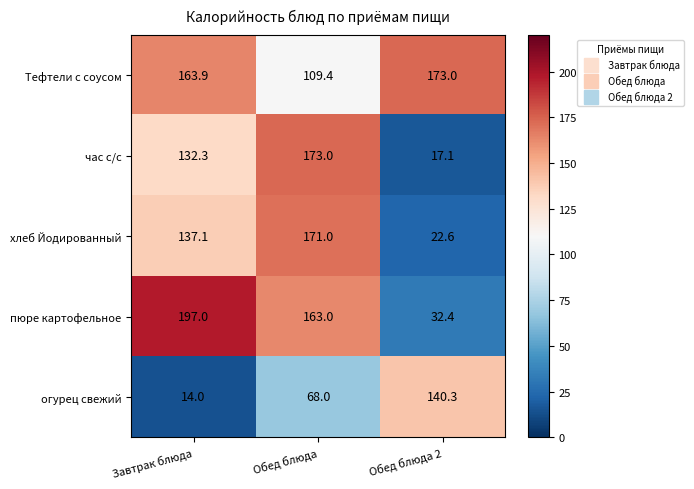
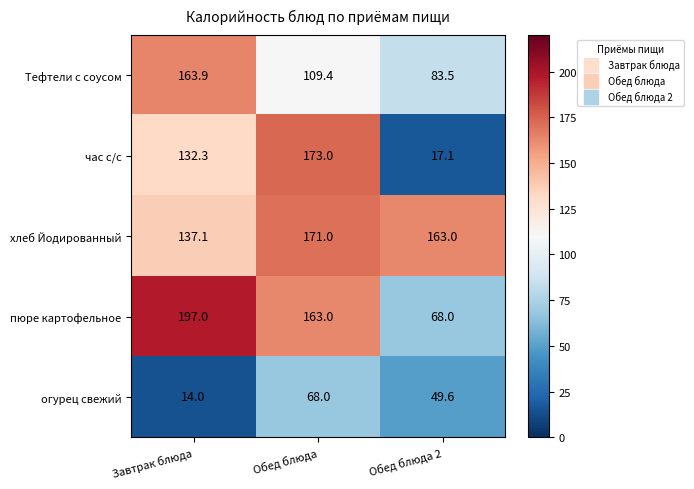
  {
    "Тефтели с соусом": {
      "Завтрак блюда": 163.9,
      "Обед блюда": 109.4,
-     "Обед блюда 2": 173.0
+     "Обед блюда 2": 83.5
    },
    "час с/с": {
      "Завтрак блюда": 132.3,
      "Обед блюда": 173.0,
      "Обед блюда 2": 17.1
    },
    "хлеб Йодированный": {
      "Завтрак блюда": 137.1,
      "Обед блюда": 171.0,
-     "Обед блюда 2": 22.6
+     "Обед блюда 2": 163.0
    },
    "пюре картофельное": {
      "Завтрак блюда": 197.0,
      "Обед блюда": 163.0,
-     "Обед блюда 2": 32.4
+     "Обед блюда 2": 68.0
    },
    "огурец свежий": {
      "Завтрак блюда": 14.0,
      "Обед блюда": 68.0,
-     "Обед блюда 2": 140.3
+     "Обед блюда 2": 49.6
    }
  }
